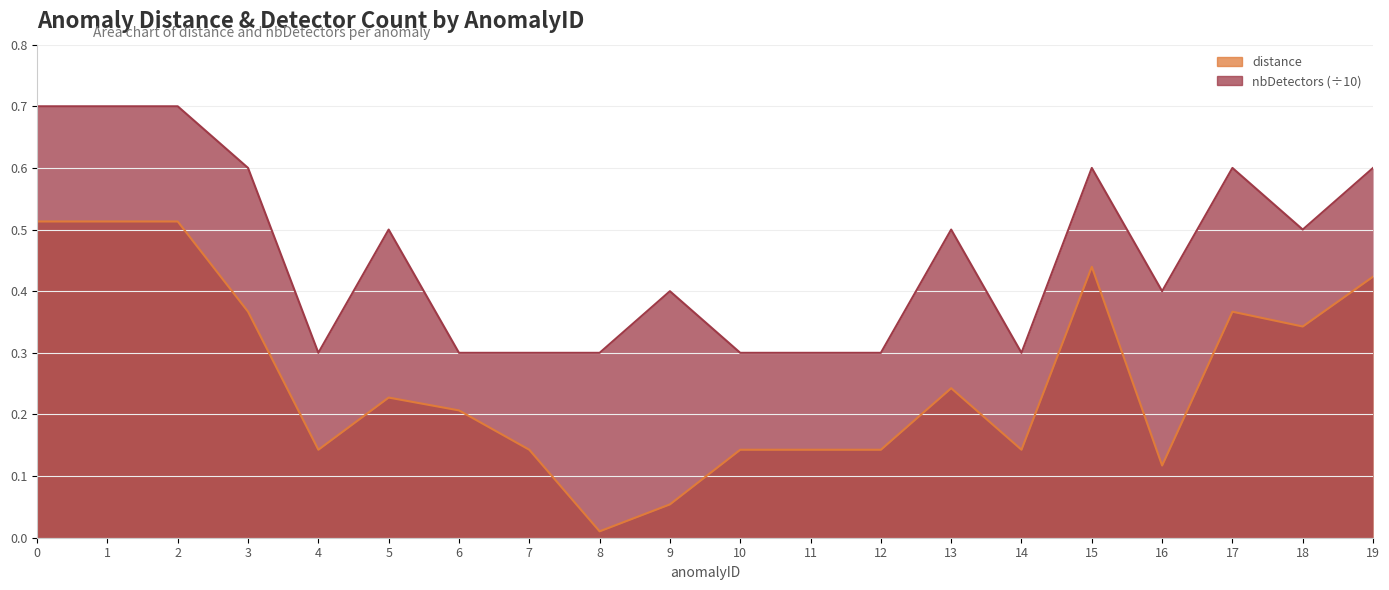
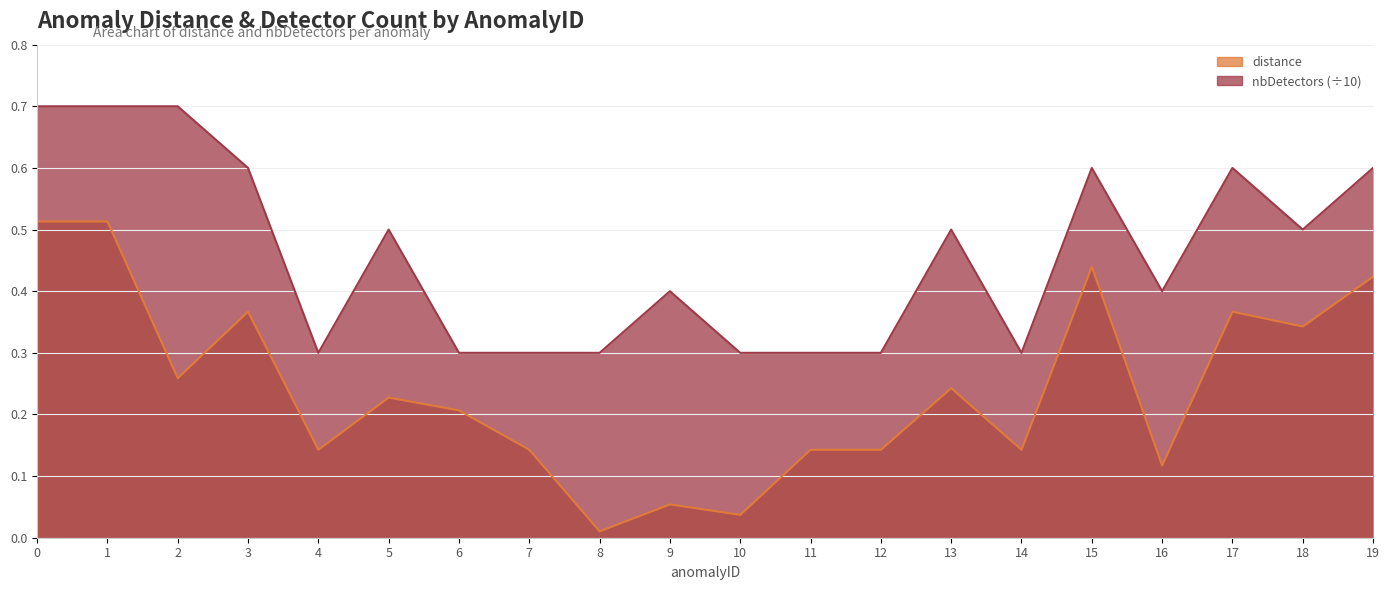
  {
    "distance": {
      "0": 0.51,
      "1": 0.51,
-     "2": 0.51,
+     "2": 0.26,
      "3": 0.37,
      "4": 0.14,
      "5": 0.23,
      "6": 0.21,
      "7": 0.14,
      "8": 0.01,
      "9": 0.05,
-     "10": 0.14,
+     "10": 0.04,
      "11": 0.14,
      "12": 0.14,
      "13": 0.24,
      "14": 0.14,
      "15": 0.44,
      "16": 0.12,
      "17": 0.37,
      "18": 0.34,
      "19": 0.42
    },
    "nbDetectors (÷10)": {
      "0": 0.70,
      "1": 0.70,
      "2": 0.70,
      "3": 0.60,
      "4": 0.30,
      "5": 0.50,
      "6": 0.30,
      "7": 0.30,
      "8": 0.30,
      "9": 0.40,
      "10": 0.30,
      "11": 0.30,
      "12": 0.30,
      "13": 0.50,
      "14": 0.30,
      "15": 0.60,
      "16": 0.40,
      "17": 0.60,
      "18": 0.50,
      "19": 0.60
    }
  }
